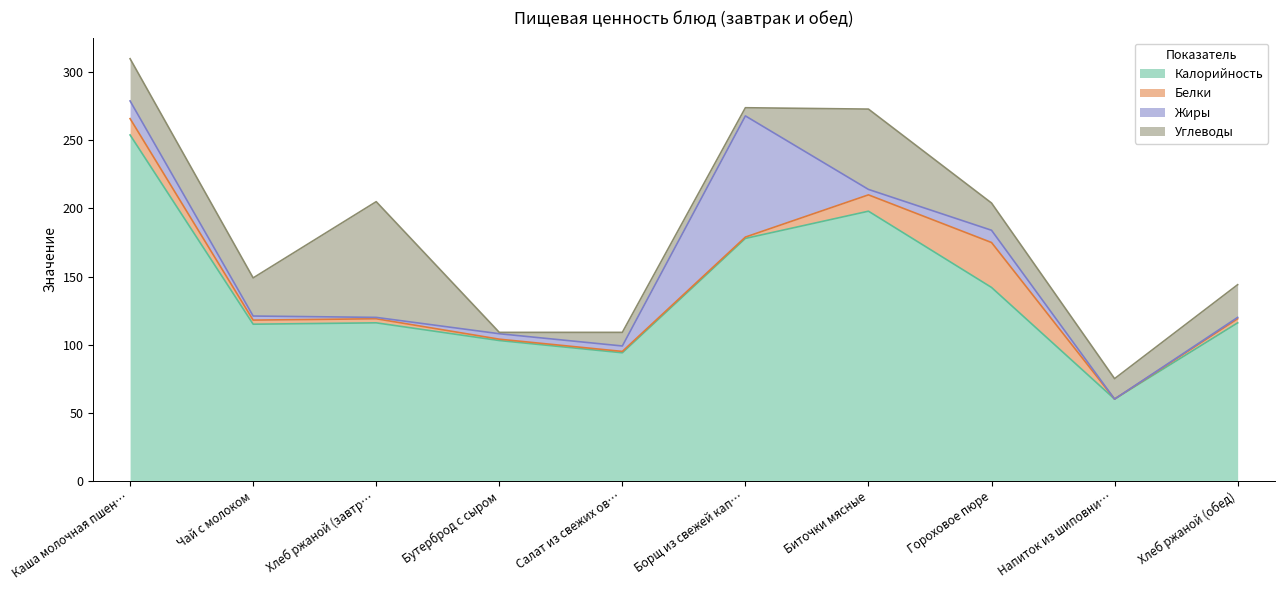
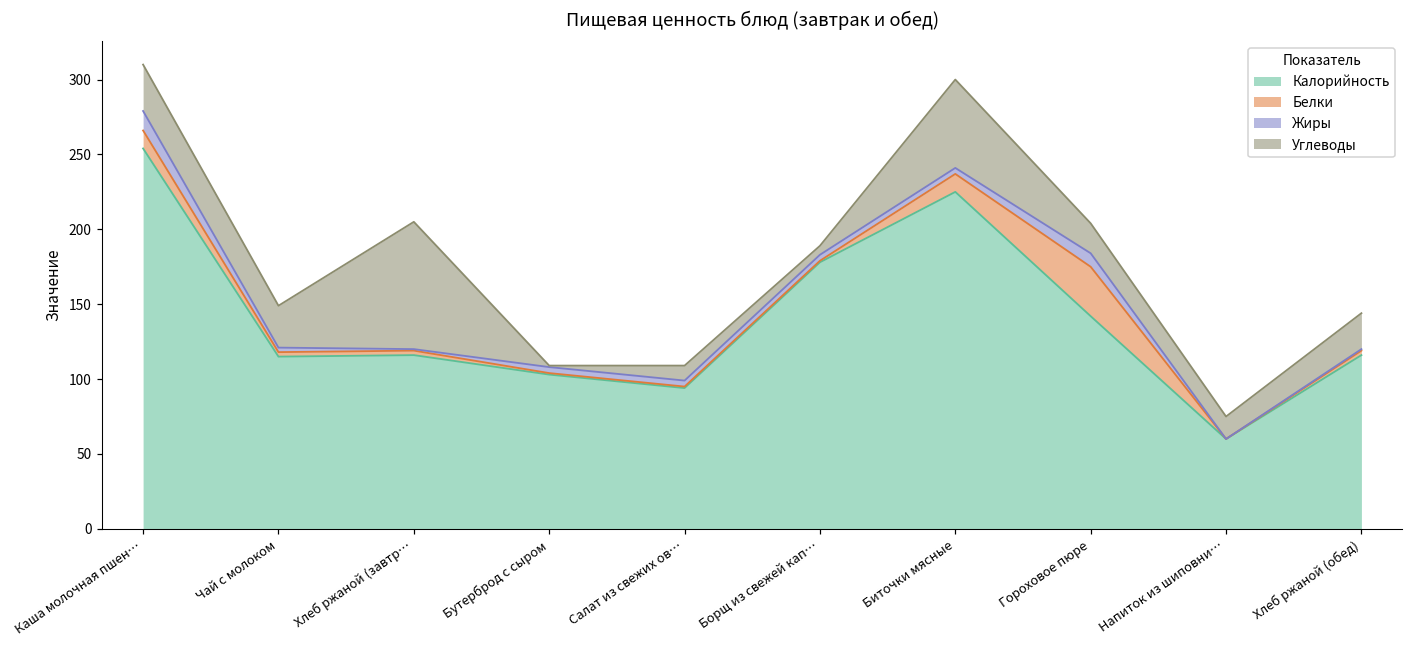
  {
    "Калорийность": {
      "Каша молочная пшен…": 254,
      "Чай с молоком": 115,
      "Хлеб ржаной (завтр…": 116,
-     "Биточки мясные": 198,
+     "Биточки мясные": 225,
      "Гороховое пюре": 142,
      "Хлеб ржаной (обед)": 116
    },
    "Белки": {
      "Каша молочная пшен…": 12,
      "Чай с молоком": 3,
      "Биточки мясные": 12,
      "Гороховое пюре": 33
    },
    "Жиры": {
      "Каша молочная пшен…": 13,
      "Чай с молоком": 3,
      "Салат из свежих ов…": 4,
-     "Борщ из свежей кап…": 89,
+     "Борщ из свежей кап…": 4,
      "Биточки мясные": 4,
      "Гороховое пюре": 9
    },
    "Углеводы": {
      "Каша молочная пшен…": 31,
      "Чай с молоком": 28,
      "Хлеб ржаной (завтр…": 85,
      "Салат из свежих ов…": 10,
      "Борщ из свежей кап…": 6,
      "Биточки мясные": 59,
      "Гороховое пюре": 20,
      "Напиток из шиповни…": 15,
      "Хлеб ржаной (обед)": 24
    }
  }
